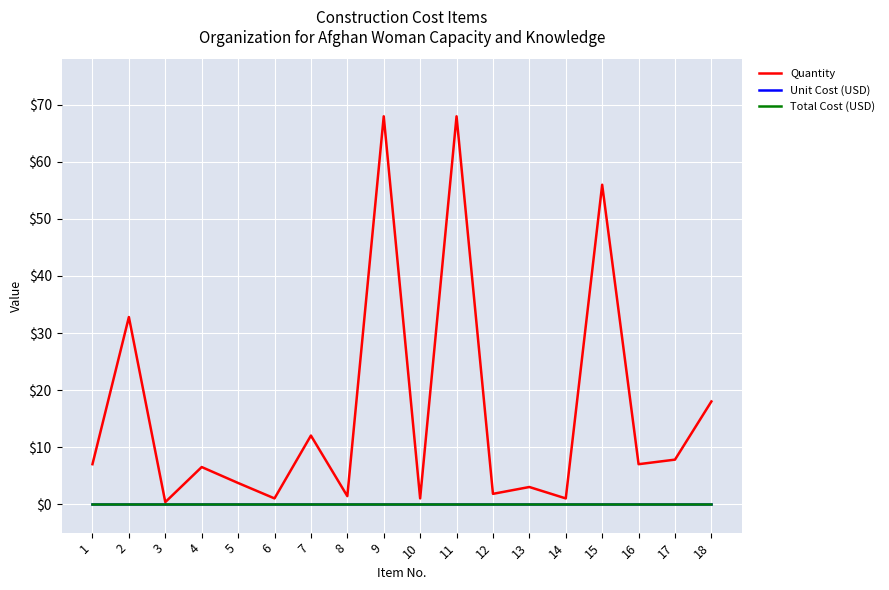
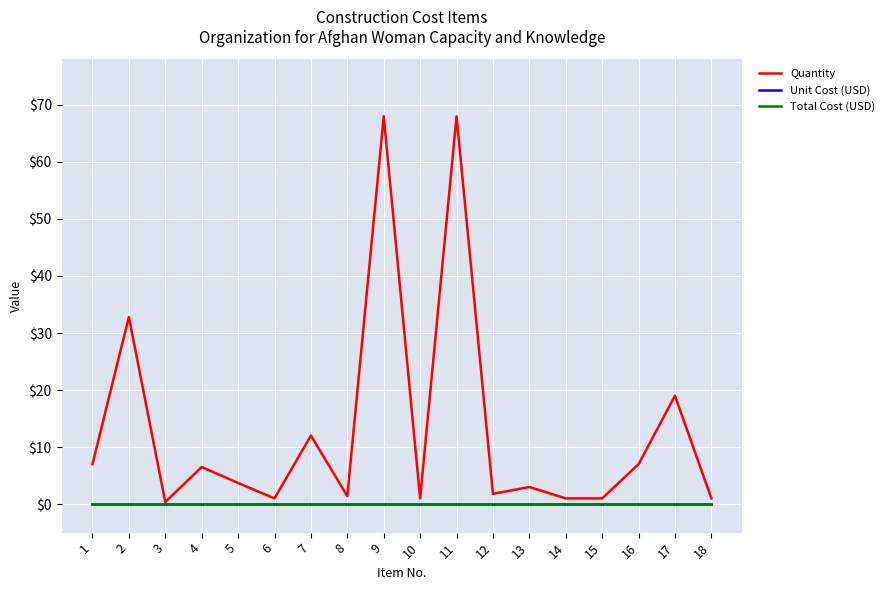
  {
    "Quantity": {
      "1": "$7",
      "2": "$33",
      "4": "$7",
      "5": "$4",
      "6": "$1",
      "7": "$12",
      "8": "$1",
      "9": "$68",
      "10": "$1",
      "11": "$68",
      "12": "$2",
      "13": "$3",
      "14": "$1",
-     "15": "$56",
+     "15": "$1",
      "16": "$7",
-     "17": "$8",
-     "18": "$18"
+     "17": "$19",
+     "18": "$1"
    },
    "Total Cost (USD)": {
      "1": "$0",
      "2": "$0",
      "4": "$0",
      "5": "$0",
      "6": "$0",
      "7": "$0",
      "8": "$0",
      "9": "$0",
      "10": "$0",
      "11": "$0",
      "12": "$0",
      "13": "$0",
      "14": "$0",
      "15": "$0",
      "16": "$0",
      "17": "$0",
      "18": "$0"
    }
  }
